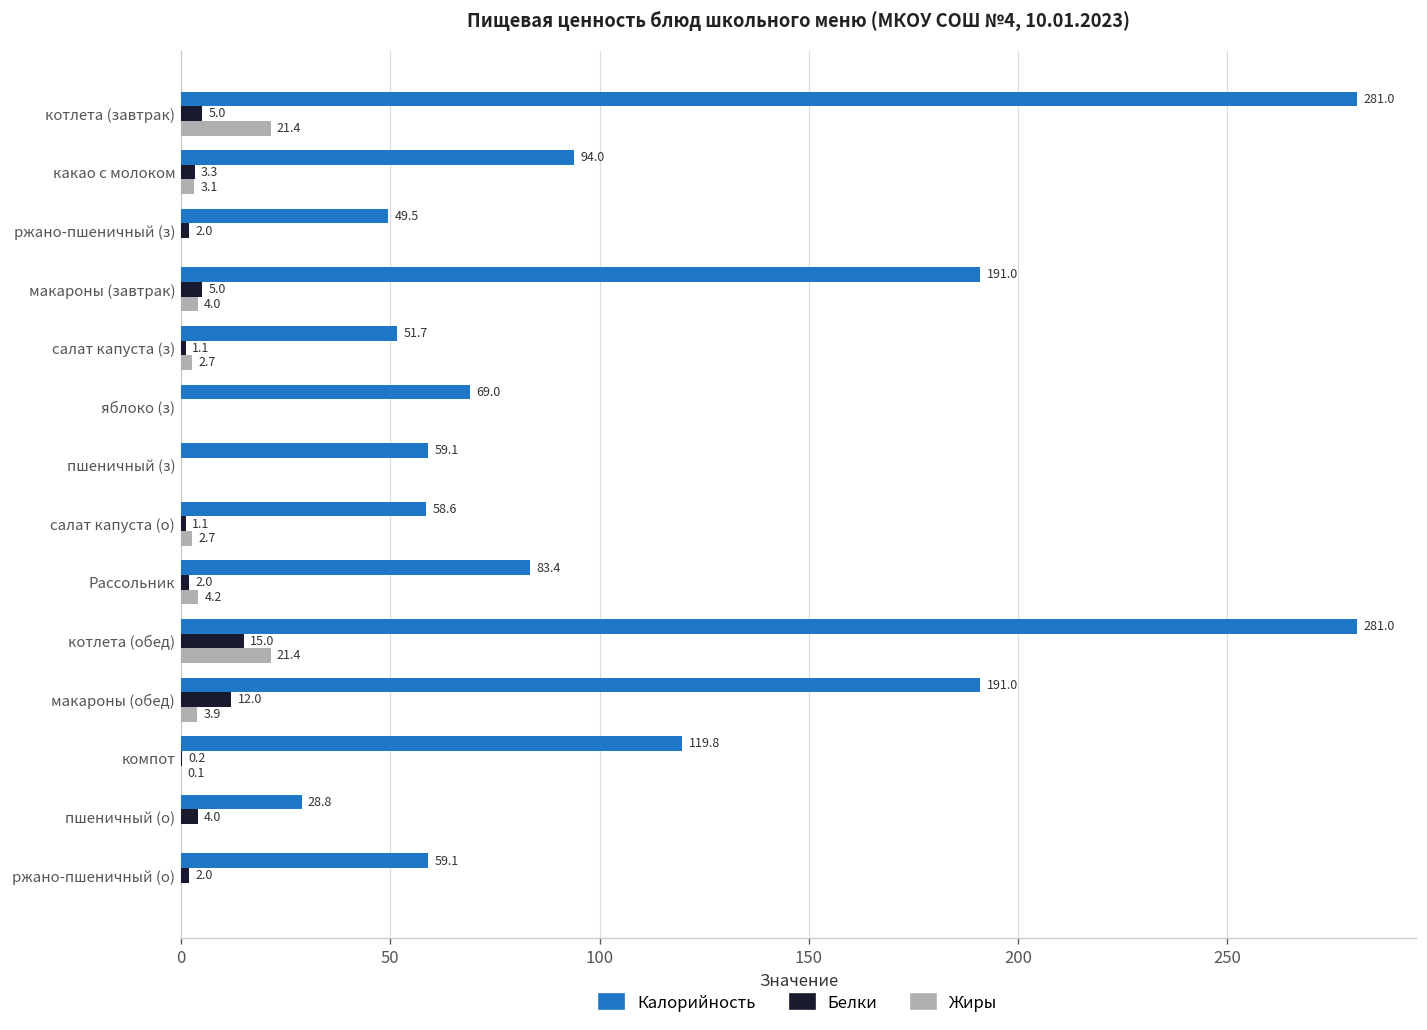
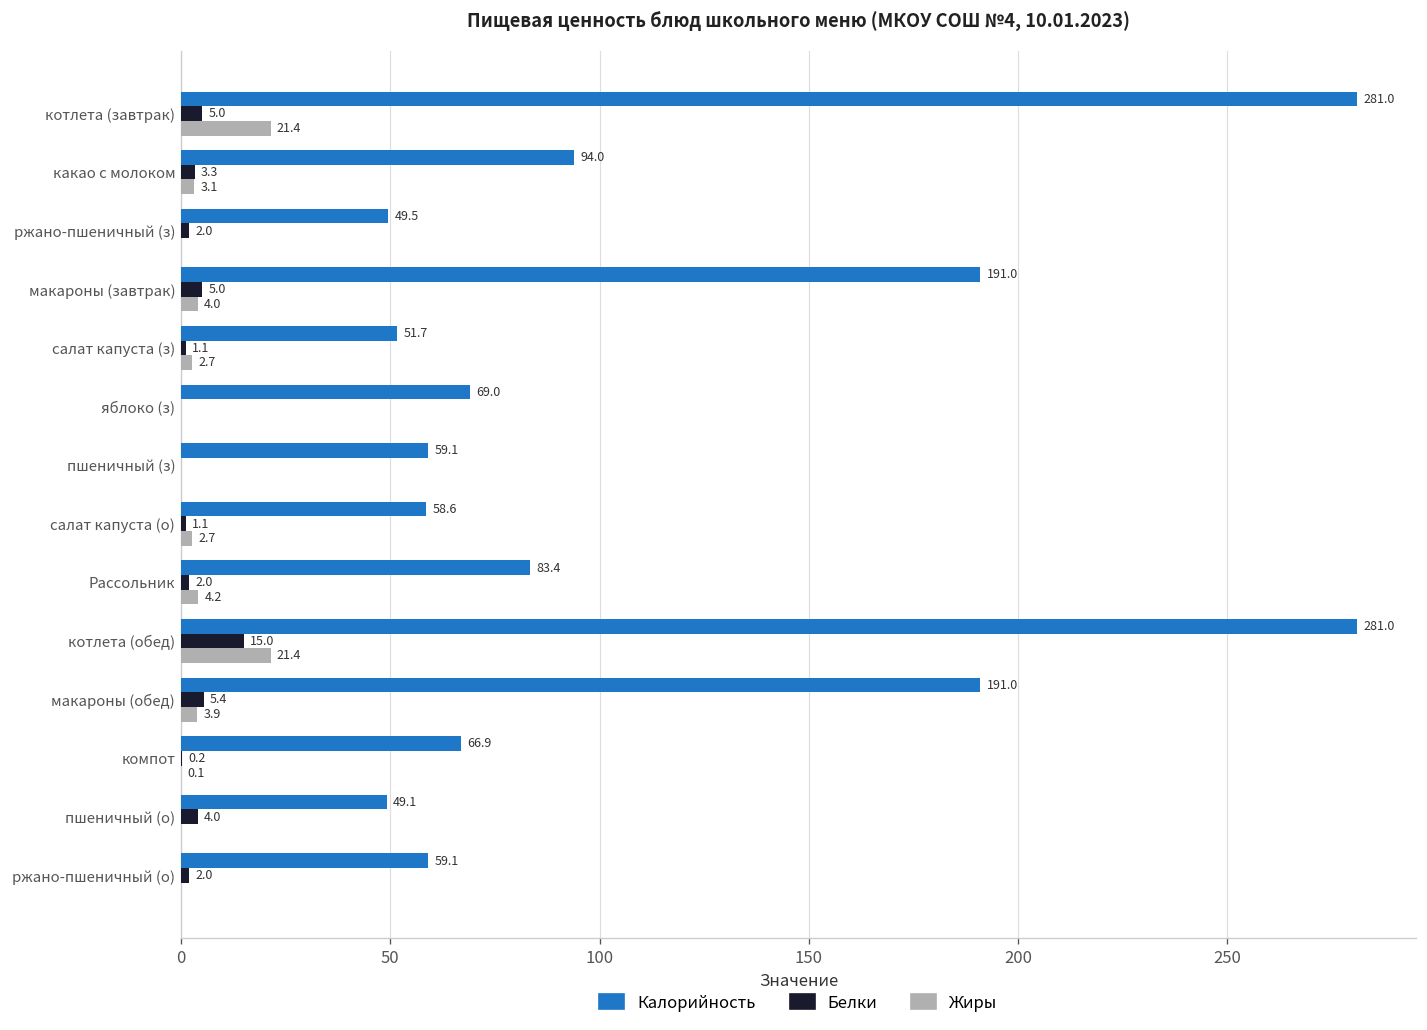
  {
    "Калорийность": {
      "котлета (завтрак)": 281.0,
      "какао с молоком": 94.0,
      "ржано-пшеничный (з)": 49.5,
      "макароны (завтрак)": 191.0,
      "салат капуста (з)": 51.7,
      "яблоко (з)": 69.0,
      "пшеничный (з)": 59.1,
      "салат капуста (о)": 58.6,
      "Рассольник": 83.4,
      "котлета (обед)": 281.0,
      "макароны (обед)": 191.0,
-     "компот": 119.8,
-     "пшеничный (о)": 28.8,
+     "компот": 66.9,
+     "пшеничный (о)": 49.1,
      "ржано-пшеничный (о)": 59.1
    },
    "Белки": {
      "котлета (завтрак)": 5.0,
      "какао с молоком": 3.3,
      "ржано-пшеничный (з)": 2.0,
      "макароны (завтрак)": 5.0,
      "салат капуста (з)": 1.1,
      "салат капуста (о)": 1.1,
      "Рассольник": 2.0,
      "котлета (обед)": 15.0,
-     "макароны (обед)": 12.0,
+     "макароны (обед)": 5.4,
      "компот": 0.2,
      "пшеничный (о)": 4.0,
      "ржано-пшеничный (о)": 2.0
    },
    "Жиры": {
      "котлета (завтрак)": 21.4,
      "какао с молоком": 3.1,
      "макароны (завтрак)": 4.0,
      "салат капуста (з)": 2.7,
      "салат капуста (о)": 2.7,
      "Рассольник": 4.2,
      "котлета (обед)": 21.4,
      "макароны (обед)": 3.9,
      "компот": 0.1
    }
  }
